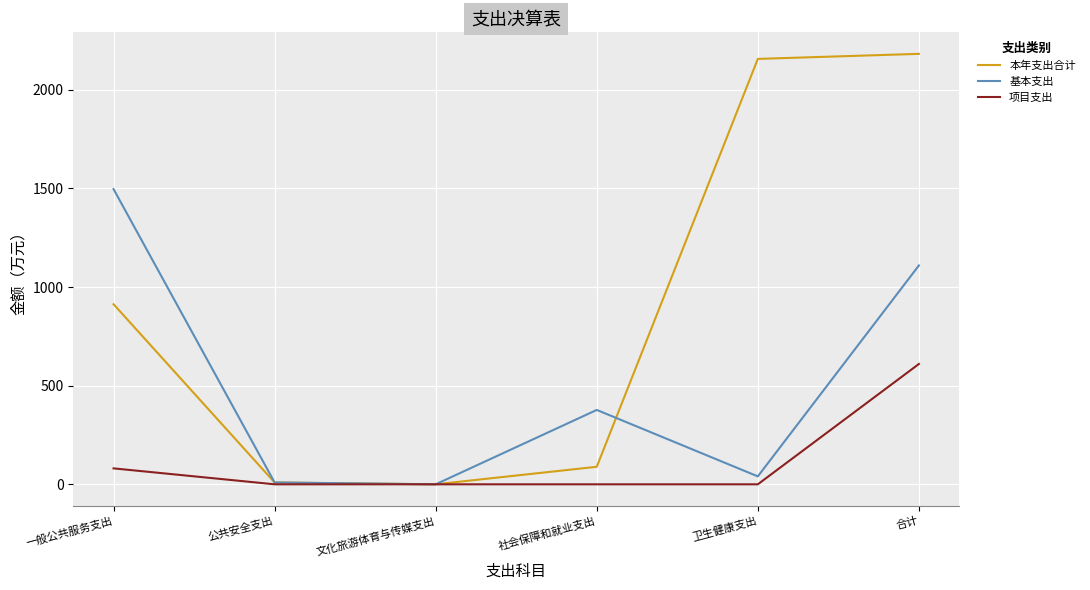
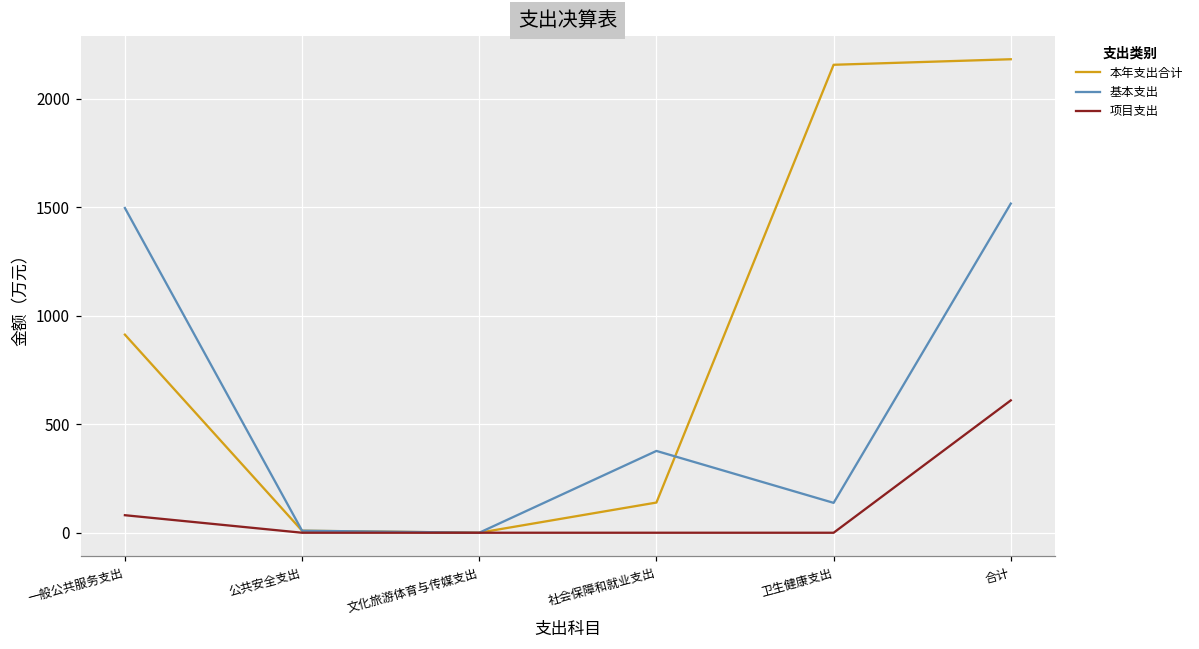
  {
    "本年支出合计": {
      "一般公共服务支出": 910,
-     "社会保障和就业支出": 90,
+     "社会保障和就业支出": 140,
      "卫生健康支出": 2160,
      "合计": 2180
    },
    "基本支出": {
      "一般公共服务支出": 1500,
      "社会保障和就业支出": 380,
-     "卫生健康支出": 40,
-     "合计": 1110
+     "卫生健康支出": 140,
+     "合计": 1520
    },
    "项目支出": {
      "一般公共服务支出": 80,
      "社会保障和就业支出": 0,
      "卫生健康支出": 0,
      "合计": 610
    }
  }
